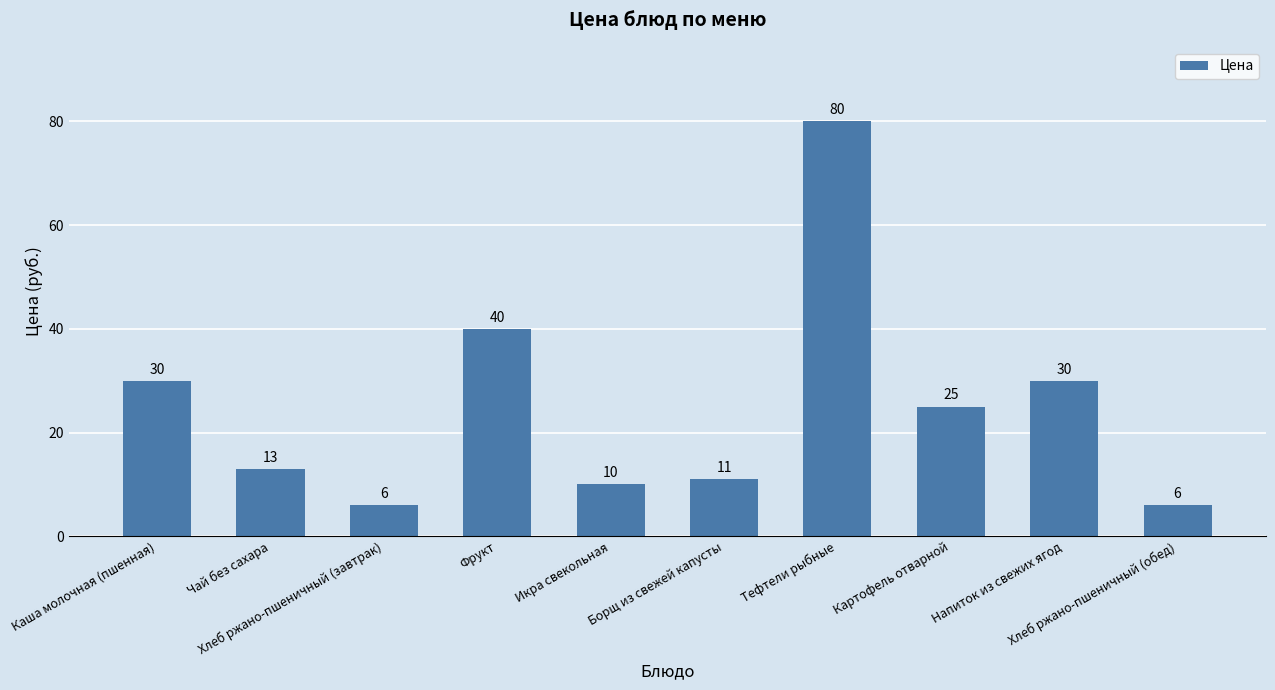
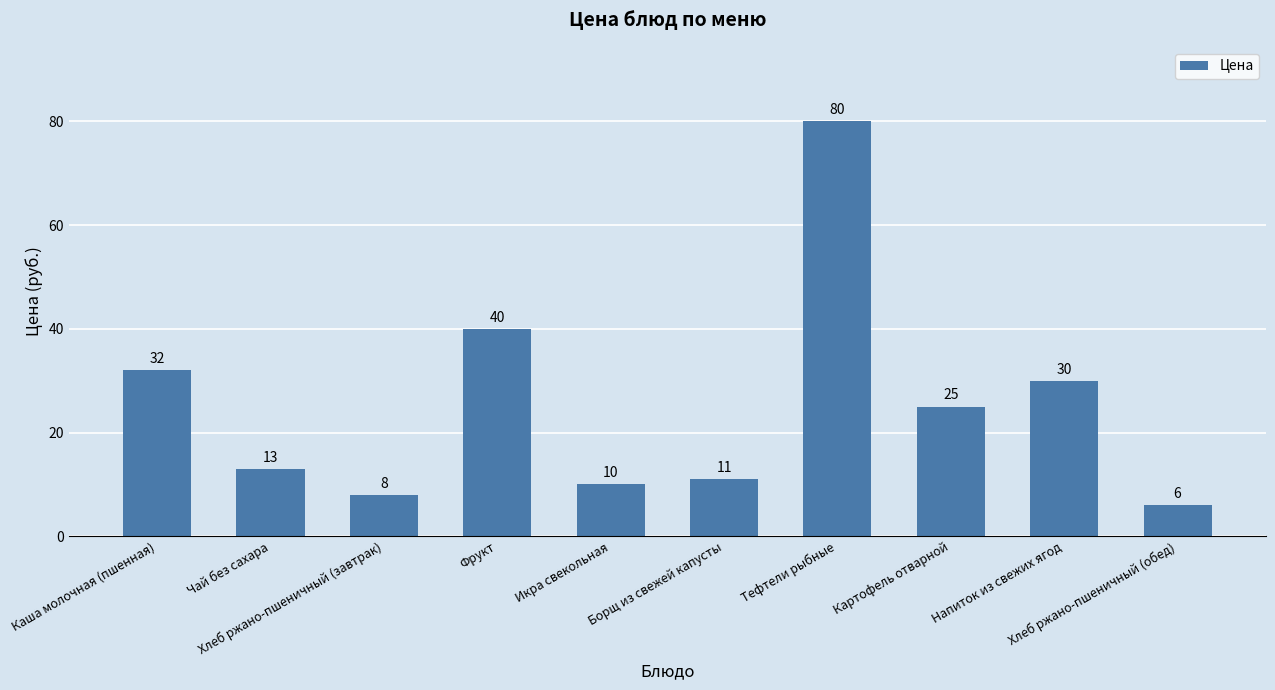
  {
-   "Каша молочная (пшенная)": 30,
+   "Каша молочная (пшенная)": 32,
    "Чай без сахара": 13,
-   "Хлеб ржано-пшеничный (завтрак)": 6,
+   "Хлеб ржано-пшеничный (завтрак)": 8,
    "Фрукт": 40,
    "Икра свекольная": 10,
    "Борщ из свежей капусты": 11,
    "Тефтели рыбные": 80,
    "Картофель отварной": 25,
    "Напиток из свежих ягод": 30,
    "Хлеб ржано-пшеничный (обед)": 6
  }
